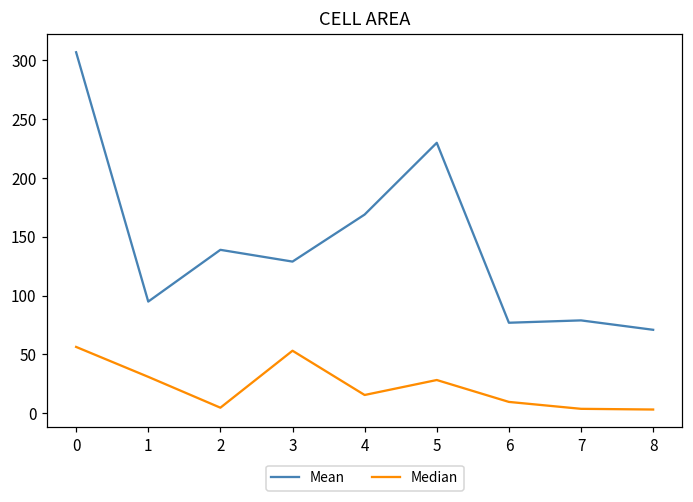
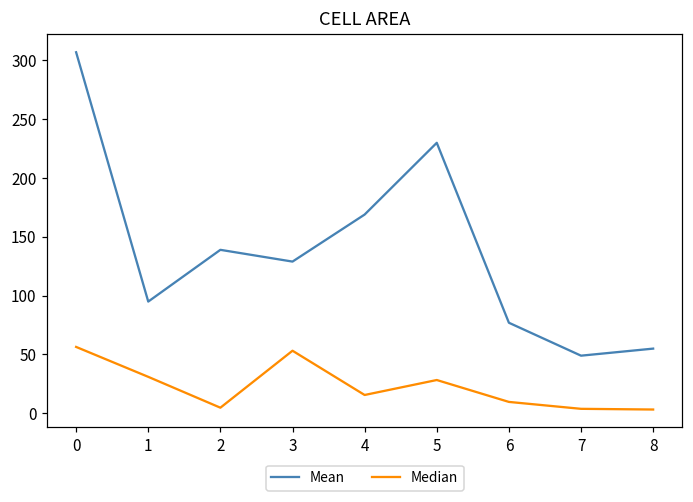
  {
    "Mean": {
      "0": 307,
      "1": 95,
      "2": 139,
      "3": 129,
      "4": 169,
      "5": 230,
      "6": 77,
-     "7": 79,
-     "8": 71
+     "7": 49,
+     "8": 55
    },
    "Median": {
      "0": 56,
      "1": 31,
      "2": 5,
      "3": 53,
      "4": 16,
      "5": 28,
      "6": 10,
      "7": 4,
      "8": 3
    }
  }
